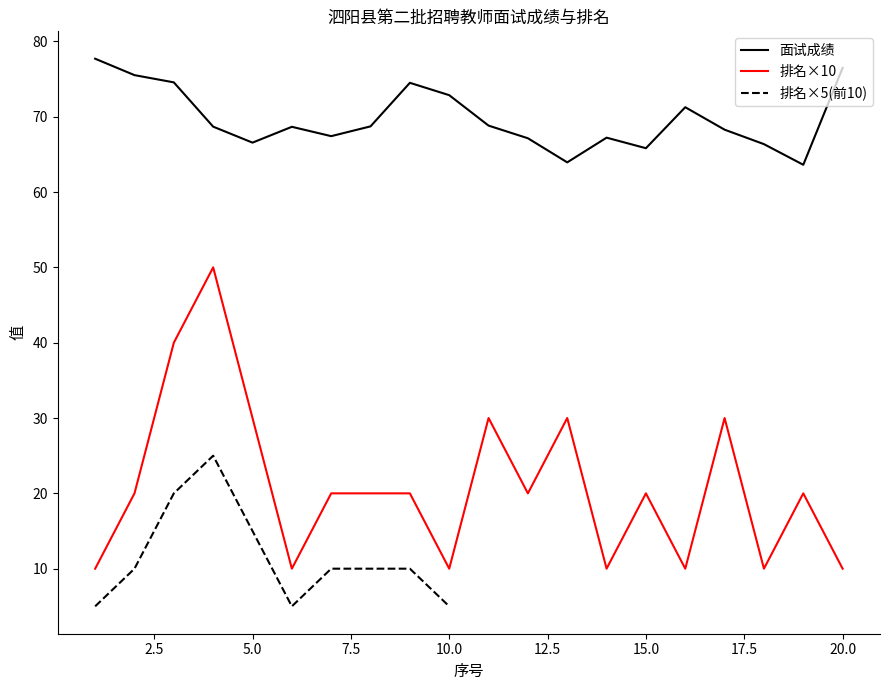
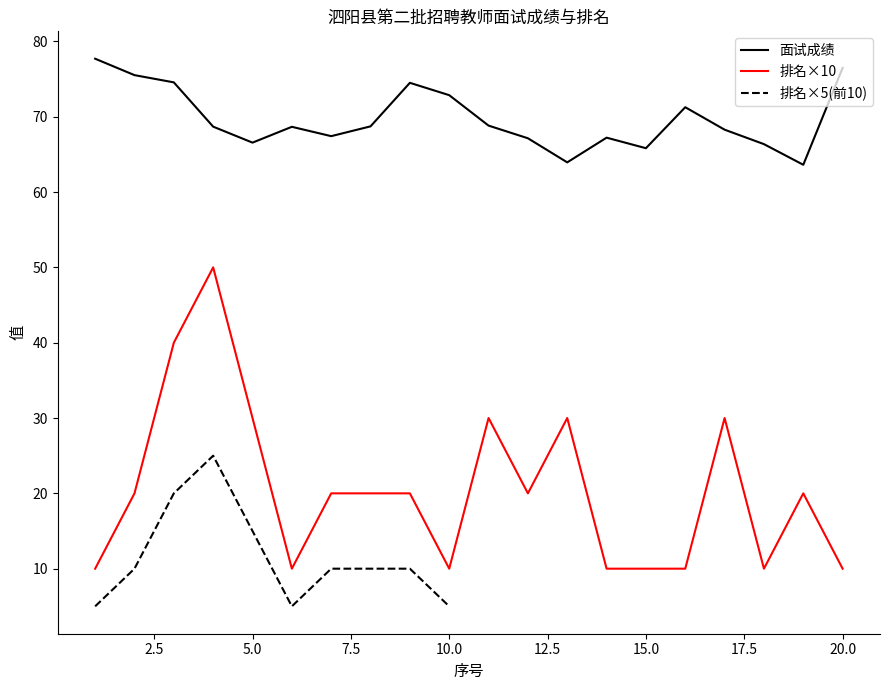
  {
    "排名×10": {
      "5.0": 30,
      "10.0": 10,
-     "15.0": 20,
+     "15.0": 10,
      "20.0": 10
    }
  }
